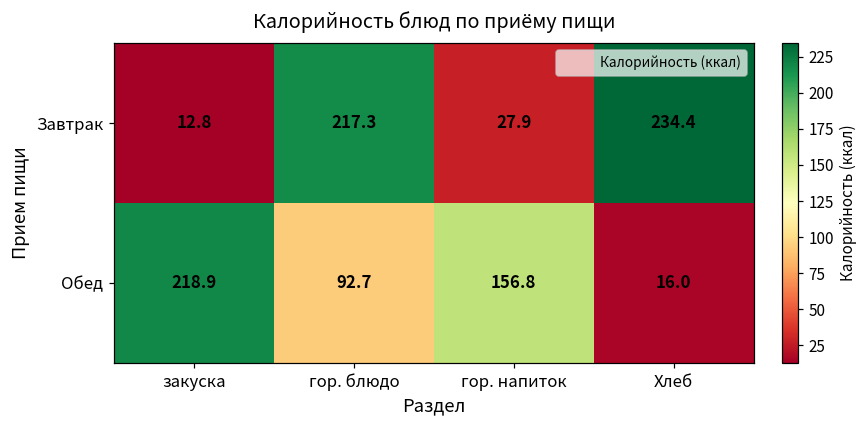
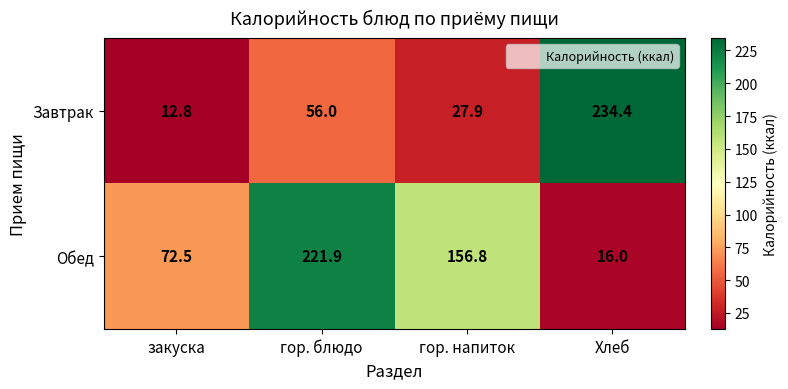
  {
    "Завтрак": {
      "закуска": 12.8,
-     "гор. блюдо": 217.3,
+     "гор. блюдо": 56.0,
      "гор. напиток": 27.9,
      "Хлеб": 234.4
    },
    "Обед": {
-     "закуска": 218.9,
-     "гор. блюдо": 92.7,
+     "закуска": 72.5,
+     "гор. блюдо": 221.9,
      "гор. напиток": 156.8,
      "Хлеб": 16.0
    }
  }
